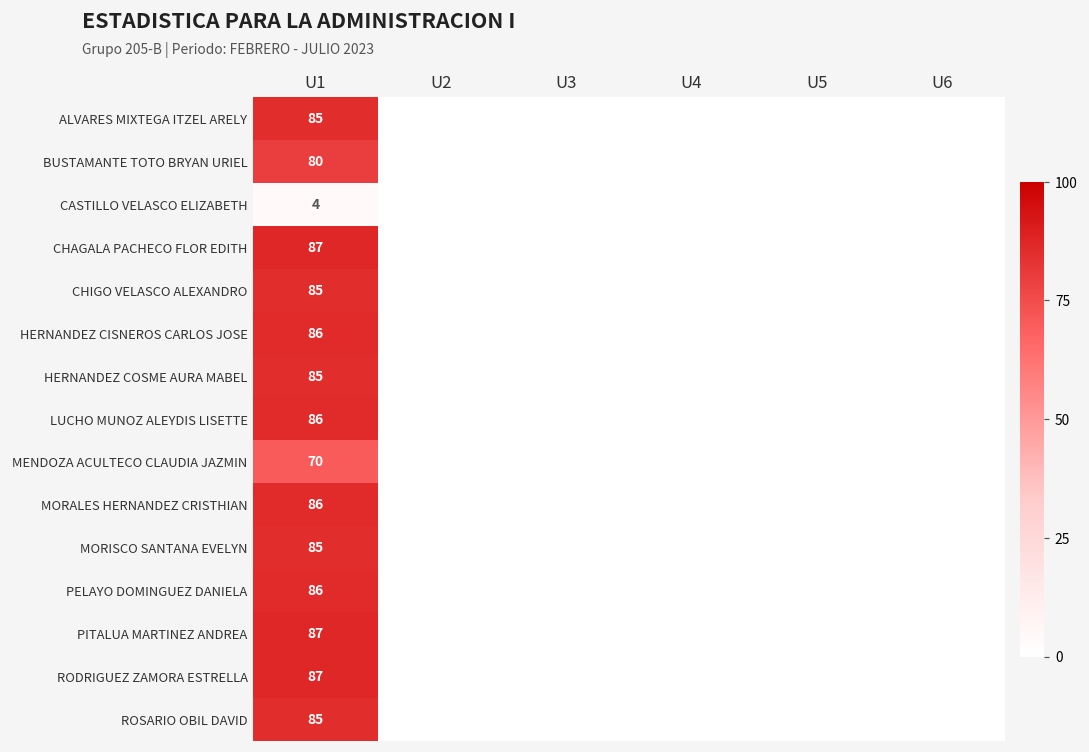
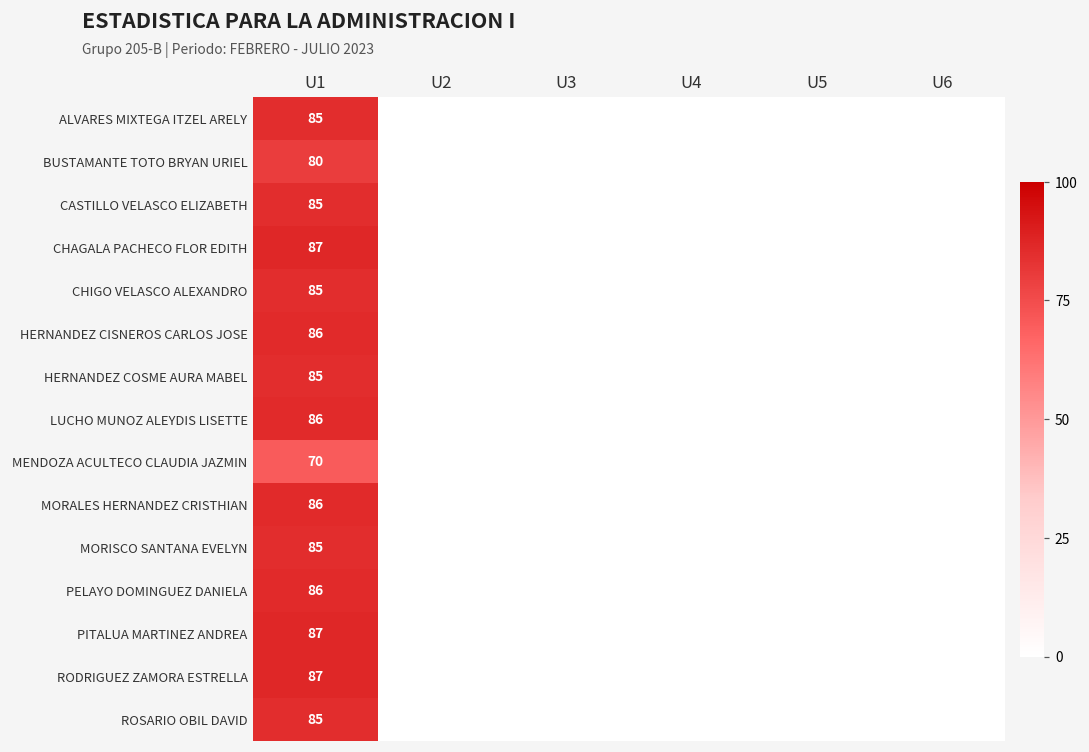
  {
    "ALVARES MIXTEGA ITZEL ARELY": {
      "U1": 85
    },
    "BUSTAMANTE TOTO BRYAN URIEL": {
      "U1": 80
    },
    "CASTILLO VELASCO ELIZABETH": {
-     "U1": 4
+     "U1": 85
    },
    "CHAGALA PACHECO FLOR EDITH": {
      "U1": 87
    },
    "CHIGO VELASCO ALEXANDRO": {
      "U1": 85
    },
    "HERNANDEZ CISNEROS CARLOS JOSE": {
      "U1": 86
    },
    "HERNANDEZ COSME AURA MABEL": {
      "U1": 85
    },
    "LUCHO MUNOZ ALEYDIS LISETTE": {
      "U1": 86
    },
    "MENDOZA ACULTECO CLAUDIA JAZMIN": {
      "U1": 70
    },
    "MORALES HERNANDEZ CRISTHIAN": {
      "U1": 86
    },
    "MORISCO SANTANA EVELYN": {
      "U1": 85
    },
    "PELAYO DOMINGUEZ DANIELA": {
      "U1": 86
    },
    "PITALUA MARTINEZ ANDREA": {
      "U1": 87
    },
    "RODRIGUEZ ZAMORA ESTRELLA": {
      "U1": 87
    },
    "ROSARIO OBIL DAVID": {
      "U1": 85
    }
  }
